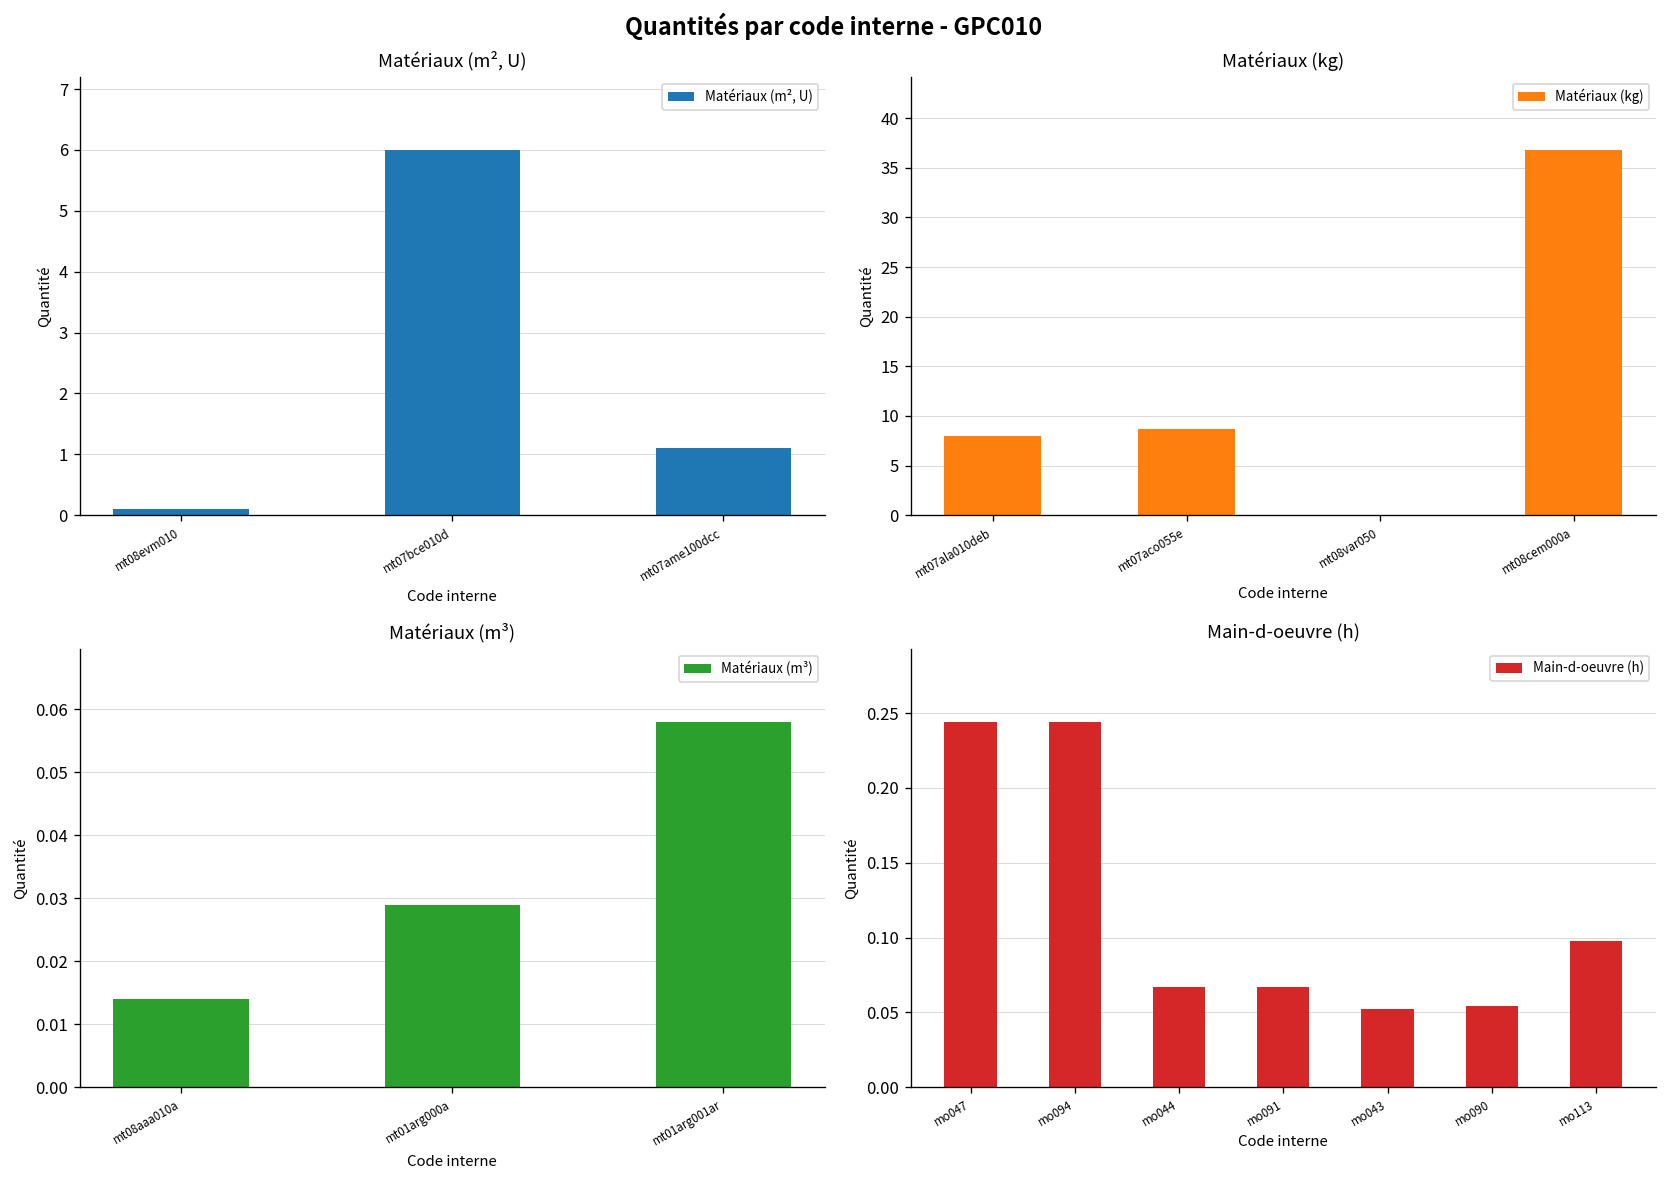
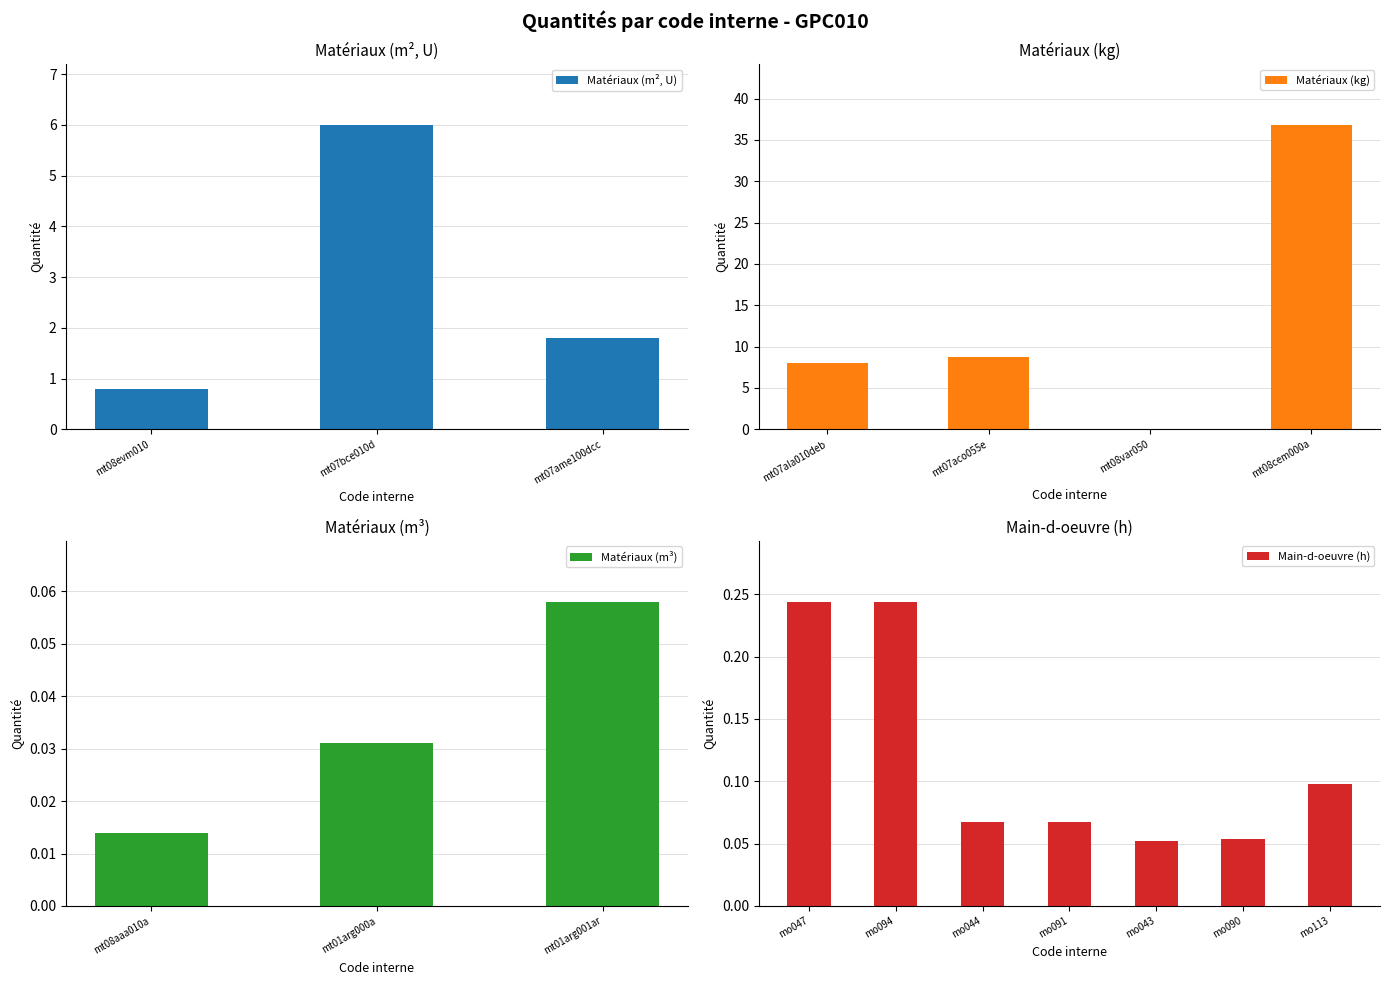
  {
    "Matériaux (m², U)": {
-     "mt08evm010": 0.1,
+     "mt08evm010": 0.8,
      "mt07bce010d": 6.0,
-     "mt07ame100dcc": 1.1
+     "mt07ame100dcc": 1.8
    },
    "Matériaux (kg)": {
      "mt07ala010deb": 8,
      "mt07aco055e": 9,
      "mt08cem000a": 37
    },
    "Matériaux (m³)": {
      "mt08aaa010a": 0.014,
-     "mt01arg000a": 0.029,
+     "mt01arg000a": 0.031,
      "mt01arg001ar": 0.058
    },
    "Main-d-oeuvre (h)": {
      "mo047": 0.244,
      "mo094": 0.244,
      "mo044": 0.067,
      "mo091": 0.067,
      "mo043": 0.052,
      "mo090": 0.054,
      "mo113": 0.098
    }
  }
